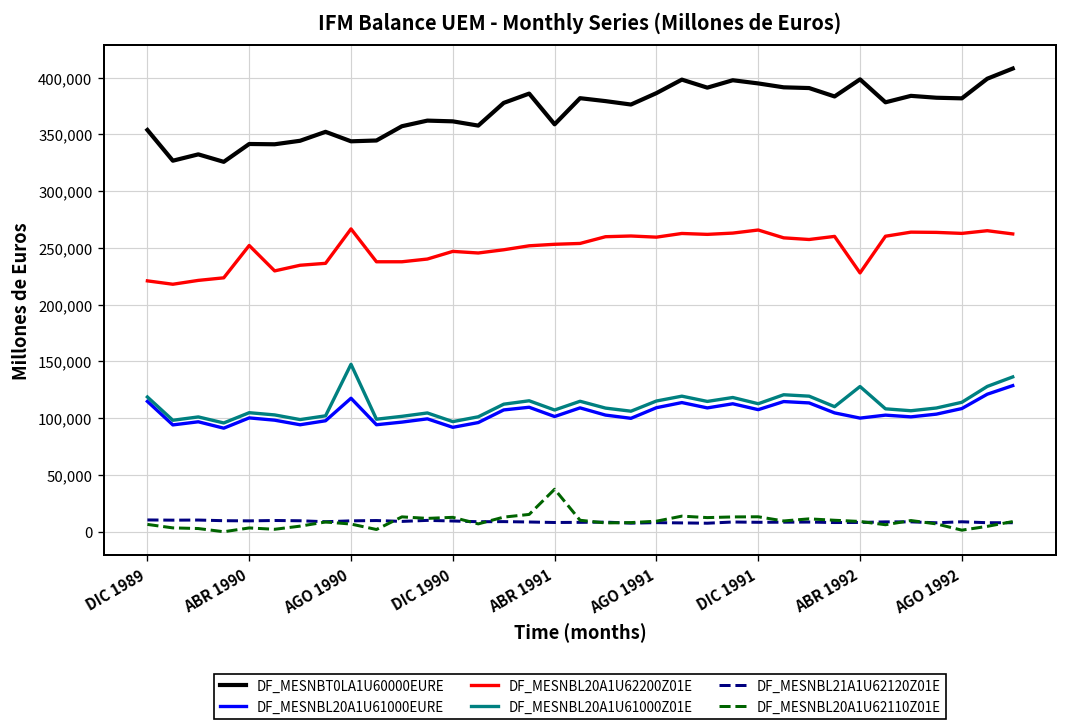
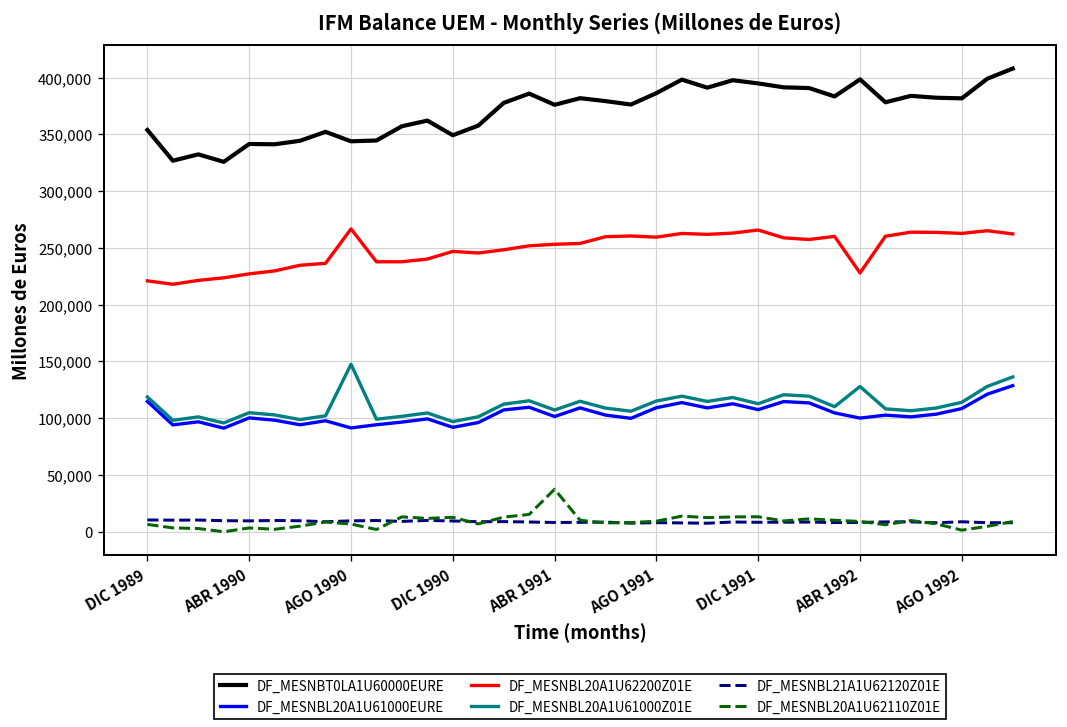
  {
    "DF_MESNBT0LA1U60000EURE": {
      "DIC 1989": "350,000",
      "ABR 1990": "340,000",
      "AGO 1990": "340,000",
-     "DIC 1990": "360,000",
-     "ABR 1991": "360,000",
+     "DIC 1990": "350,000",
+     "ABR 1991": "380,000",
      "AGO 1991": "390,000",
      "DIC 1991": "390,000",
      "ABR 1992": "400,000",
      "AGO 1992": "380,000"
    },
    "DF_MESNBL20A1U61000EURE": {
      "DIC 1989": "110,000",
      "ABR 1990": "100,000",
-     "AGO 1990": "120,000",
+     "AGO 1990": "90,000",
      "DIC 1990": "90,000",
      "ABR 1991": "100,000",
      "AGO 1991": "110,000",
      "DIC 1991": "110,000",
      "ABR 1992": "100,000",
      "AGO 1992": "110,000"
    },
    "DF_MESNBL20A1U62200Z01E": {
      "DIC 1989": "220,000",
-     "ABR 1990": "250,000",
+     "ABR 1990": "230,000",
      "AGO 1990": "270,000",
      "DIC 1990": "250,000",
      "ABR 1991": "250,000",
      "AGO 1991": "260,000",
      "DIC 1991": "270,000",
      "ABR 1992": "230,000",
      "AGO 1992": "260,000"
    },
    "DF_MESNBL20A1U61000Z01E": {
      "DIC 1989": "120,000",
      "ABR 1990": "100,000",
      "AGO 1990": "150,000",
      "DIC 1990": "100,000",
      "ABR 1991": "110,000",
      "AGO 1991": "120,000",
      "DIC 1991": "110,000",
      "ABR 1992": "130,000",
      "AGO 1992": "110,000"
    },
    "DF_MESNBL21A1U62120Z01E": {
      "DIC 1989": "10,000",
      "ABR 1990": "10,000",
      "AGO 1990": "10,000",
      "DIC 1990": "10,000",
      "ABR 1991": "10,000",
      "DIC 1991": "10,000",
      "AGO 1992": "10,000"
    },
    "DF_MESNBL20A1U62110Z01E": {
      "DIC 1989": "10,000",
      "ABR 1990": "0",
      "AGO 1990": "10,000",
      "DIC 1990": "10,000",
      "ABR 1991": "40,000",
      "DIC 1991": "10,000",
      "AGO 1992": "0"
    }
  }
